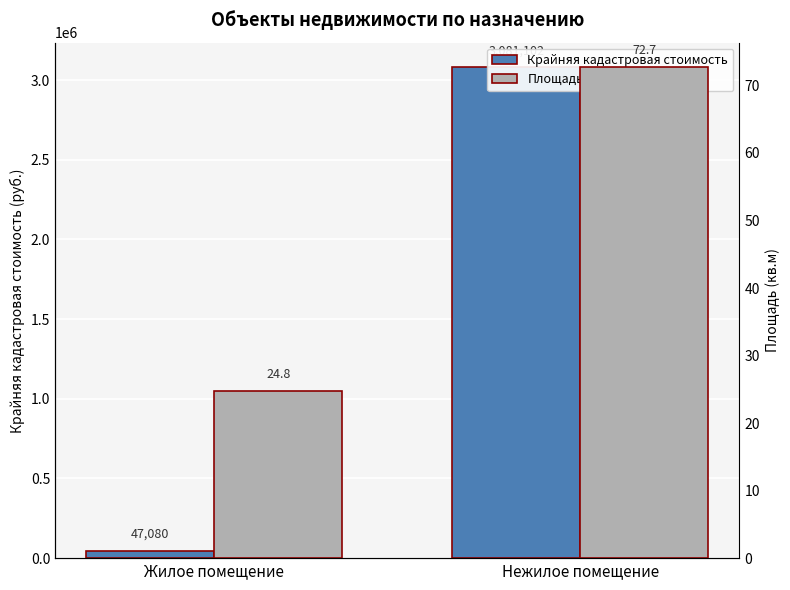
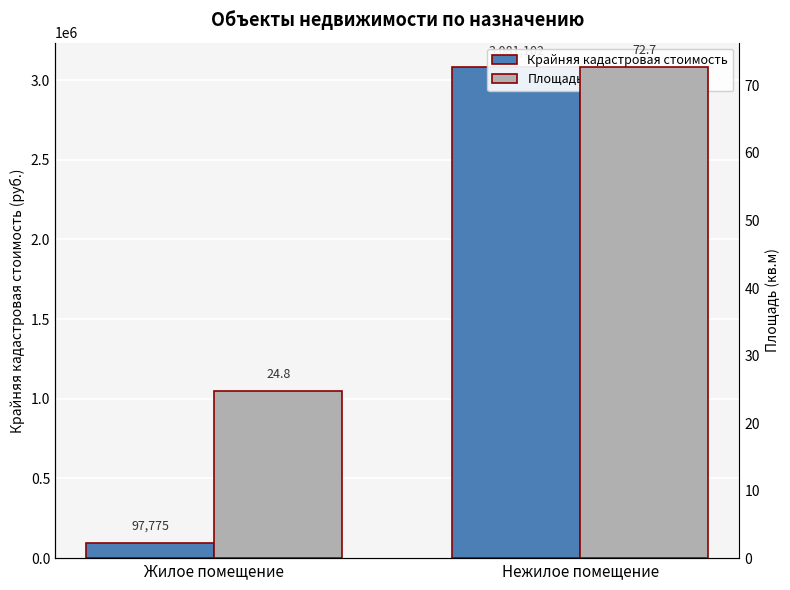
  {
    "Крайняя кадастровая стоимость": {
-     "Жилое помещение": "47,080"
+     "Жилое помещение": "97,775"
    },
    "Площадь": {
      "Жилое помещение": "24.8"
    }
  }
